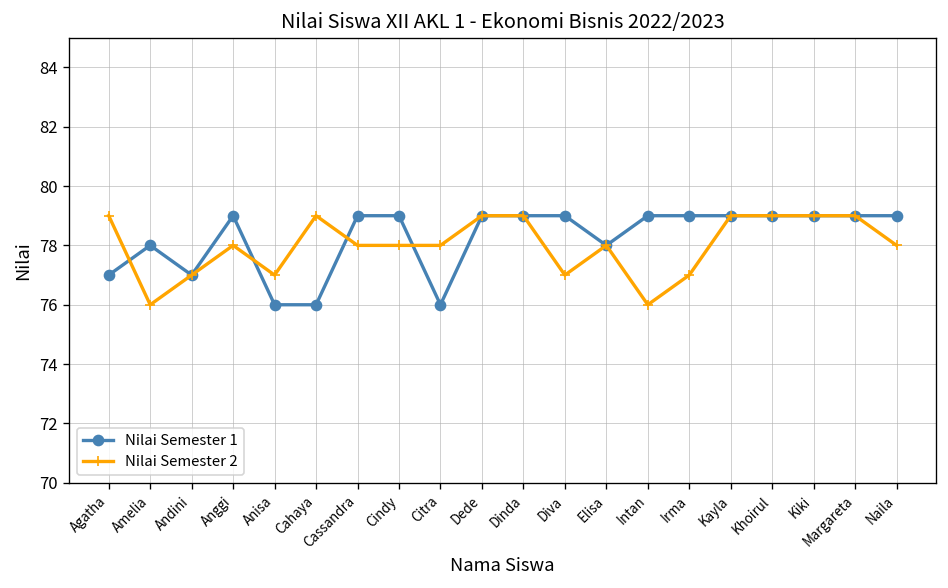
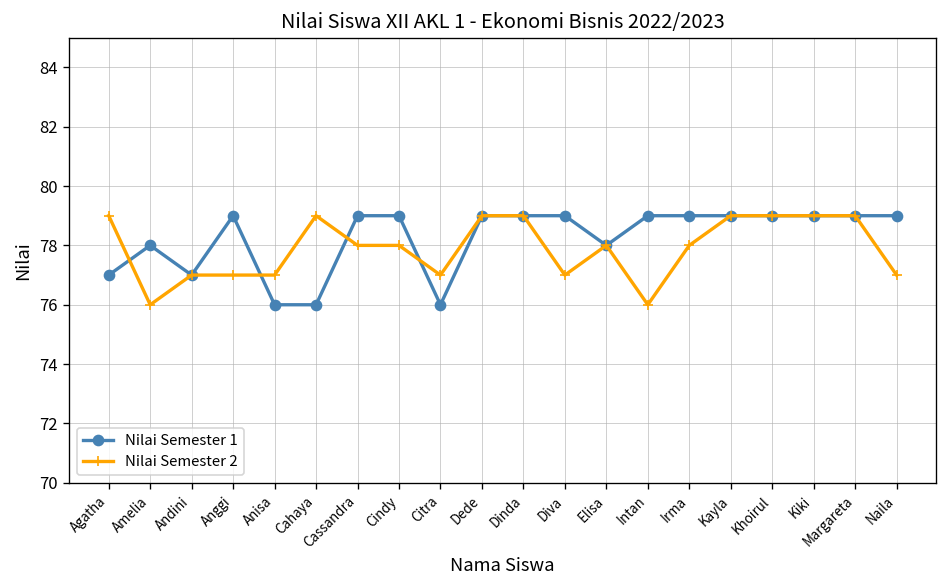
  {
    "Nilai Semester 1": {
      "Agatha": 77,
      "Amelia": 78,
      "Anggi": 79,
      "Anisa": 76,
      "Cahaya": 76,
      "Cassandra": 79,
      "Cindy": 79,
      "Citra": 76,
      "Diva": 79,
      "Intan": 79,
      "Irma": 79,
      "Naila": 79
    },
    "Nilai Semester 2": {
      "Agatha": 79,
      "Amelia": 76,
-     "Anggi": 78,
+     "Anggi": 77,
      "Anisa": 77,
      "Cahaya": 79,
      "Cassandra": 78,
      "Cindy": 78,
-     "Citra": 78,
+     "Citra": 77,
      "Diva": 77,
      "Intan": 76,
-     "Irma": 77,
-     "Naila": 78
+     "Irma": 78,
+     "Naila": 77
    }
  }
